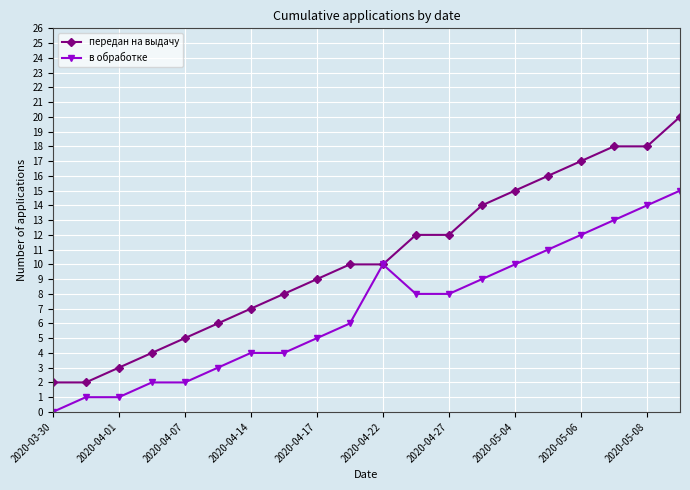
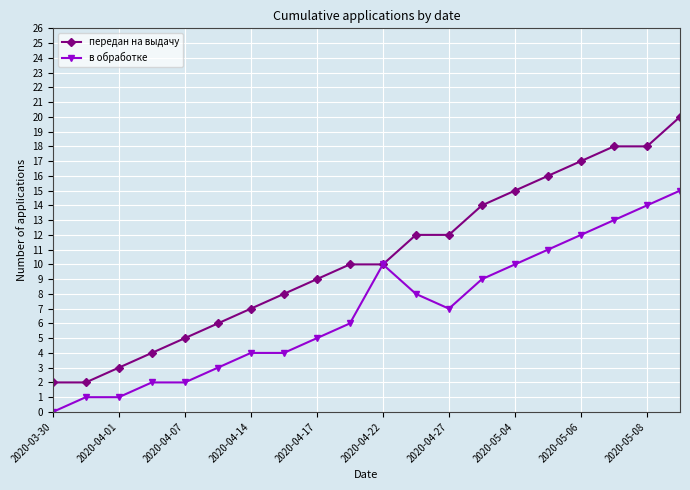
  {
    "передан на выдачу": {
      "2020-03-30": 2,
      "2020-04-01": 3,
      "2020-04-07": 5,
      "2020-04-14": 7,
      "2020-04-17": 9,
      "2020-04-27": 12,
      "2020-05-04": 15,
      "2020-05-06": 17,
      "2020-05-08": 18
    },
    "в обработке": {
      "2020-03-30": 0,
      "2020-04-01": 1,
      "2020-04-07": 2,
      "2020-04-14": 4,
      "2020-04-17": 5,
-     "2020-04-27": 8,
+     "2020-04-27": 7,
      "2020-05-04": 10,
      "2020-05-06": 12,
      "2020-05-08": 14
    }
  }
